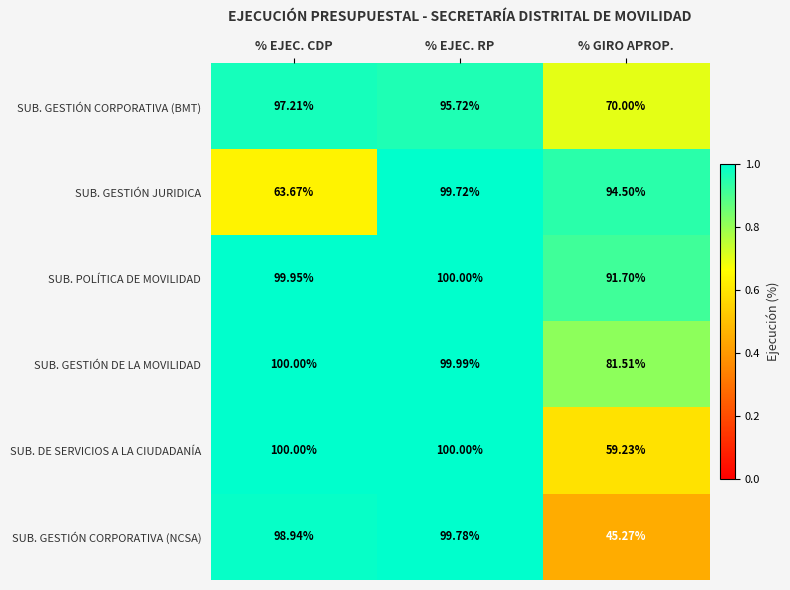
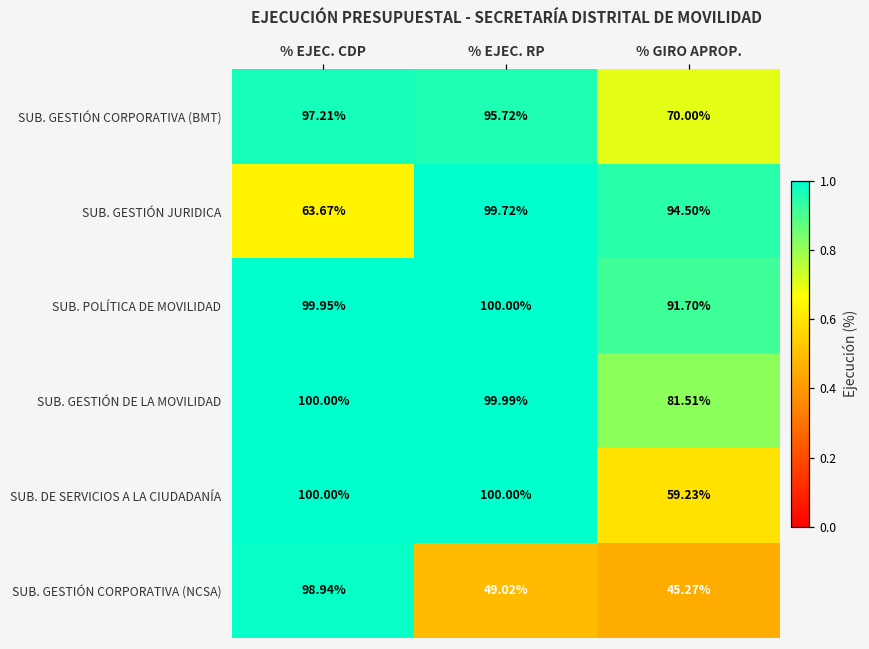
  {
    "SUB. GESTIÓN CORPORATIVA (BMT)": {
      "% EJEC. CDP": "97.21%",
      "% EJEC. RP": "95.72%",
      "% GIRO APROP.": "70.00%"
    },
    "SUB. GESTIÓN JURIDICA": {
      "% EJEC. CDP": "63.67%",
      "% EJEC. RP": "99.72%",
      "% GIRO APROP.": "94.50%"
    },
    "SUB. POLÍTICA DE MOVILIDAD": {
      "% EJEC. CDP": "99.95%",
      "% EJEC. RP": "100.00%",
      "% GIRO APROP.": "91.70%"
    },
    "SUB. GESTIÓN DE LA MOVILIDAD": {
      "% EJEC. CDP": "100.00%",
      "% EJEC. RP": "99.99%",
      "% GIRO APROP.": "81.51%"
    },
    "SUB. DE SERVICIOS A LA CIUDADANÍA": {
      "% EJEC. CDP": "100.00%",
      "% EJEC. RP": "100.00%",
      "% GIRO APROP.": "59.23%"
    },
    "SUB. GESTIÓN CORPORATIVA (NCSA)": {
      "% EJEC. CDP": "98.94%",
-     "% EJEC. RP": "99.78%",
+     "% EJEC. RP": "49.02%",
      "% GIRO APROP.": "45.27%"
    }
  }
